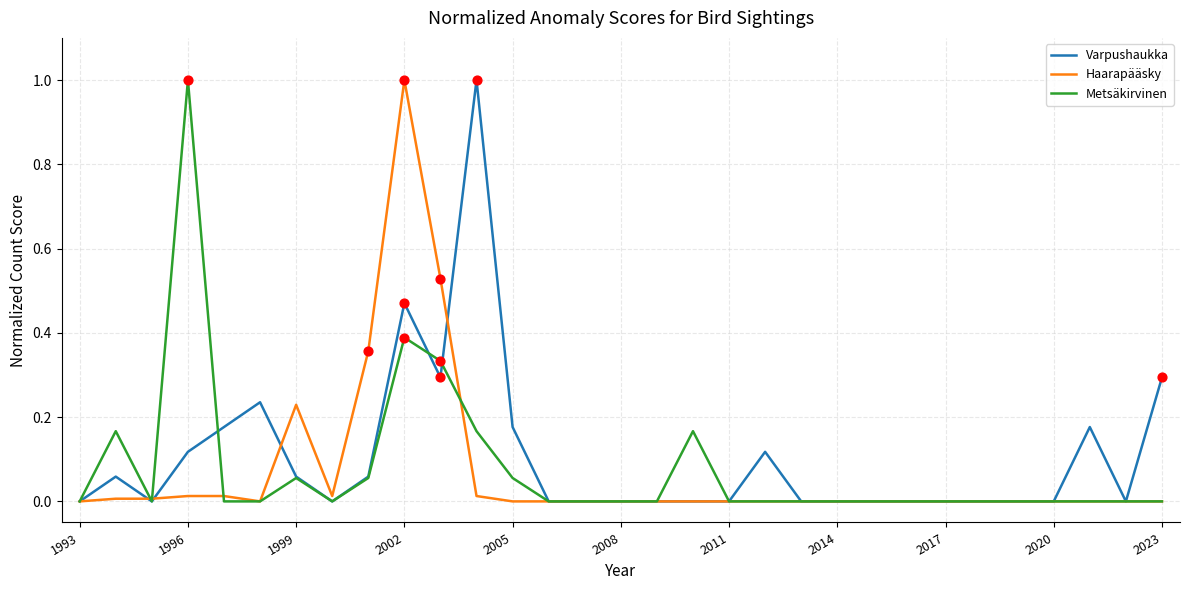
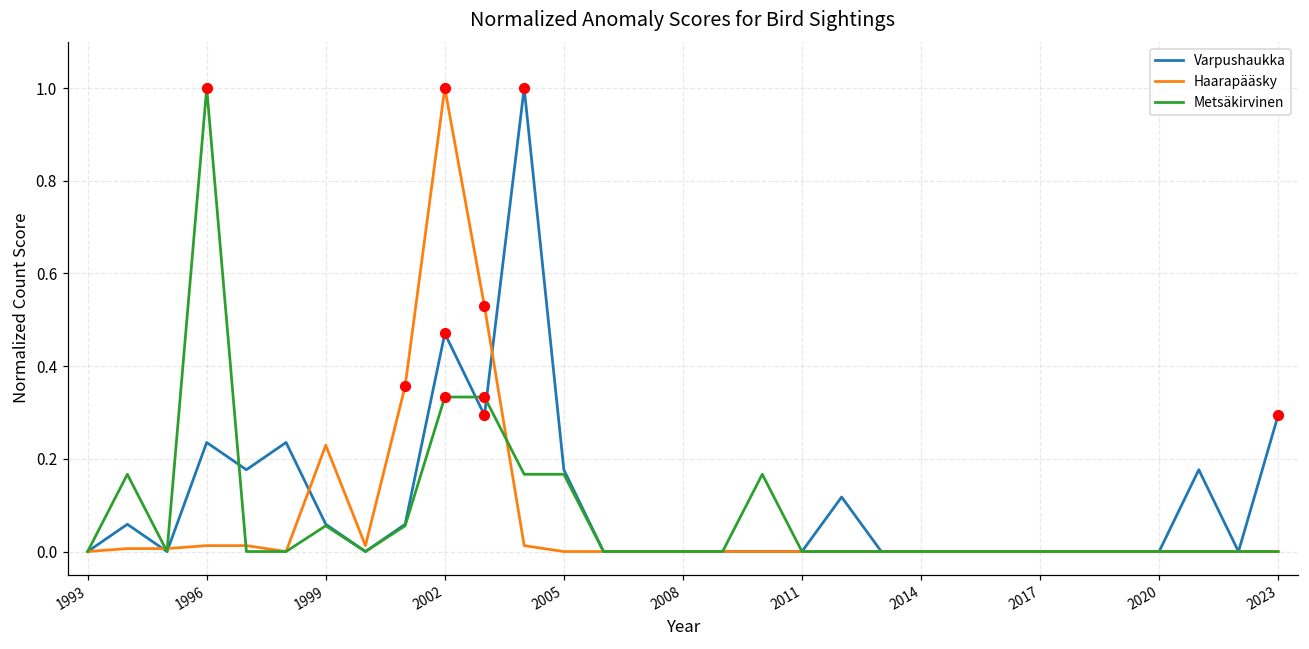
  {
    "Varpushaukka": {
-     "1996": 0.12,
+     "1996": 0.24,
      "2005": 0.18
    },
    "Haarapääsky": {
      "1996": 0.01,
      "1999": 0.23,
      "2005": 0.00
    },
    "Metsäkirvinen": {
-     "2002": 0.39,
-     "2005": 0.06
+     "2002": 0.33,
+     "2005": 0.17
    }
  }
